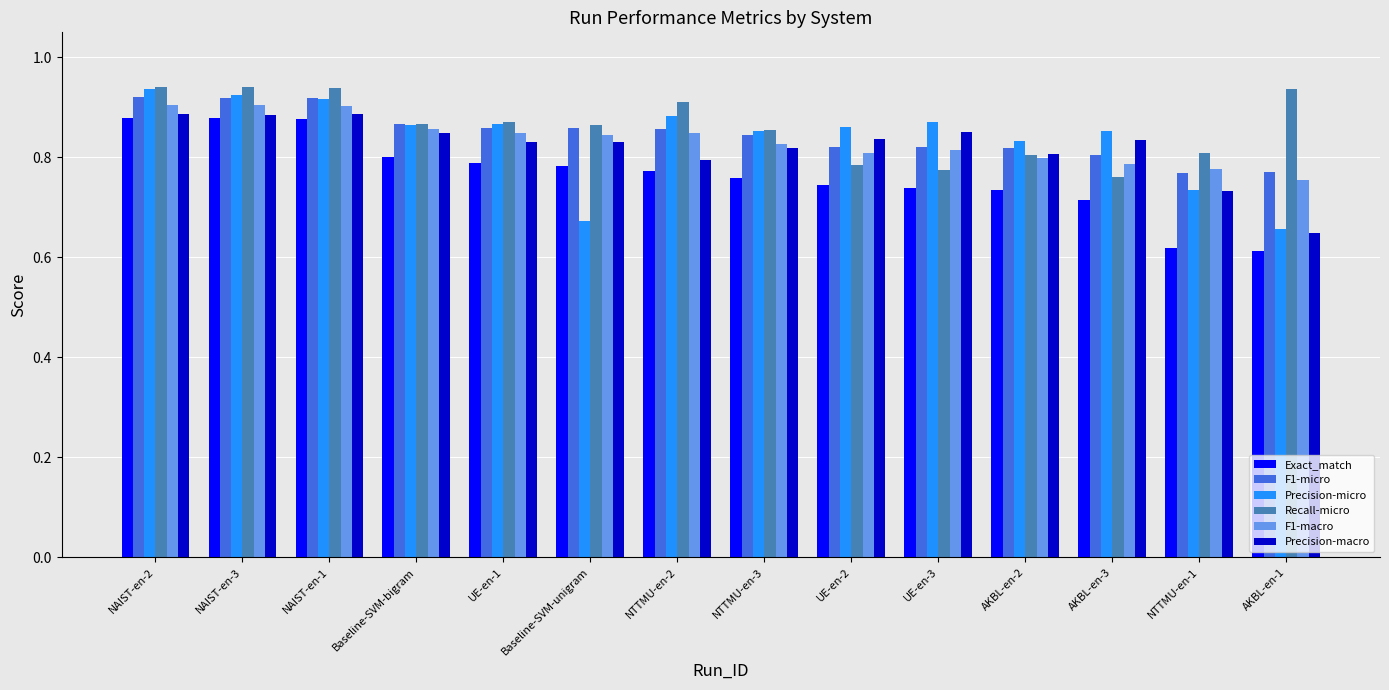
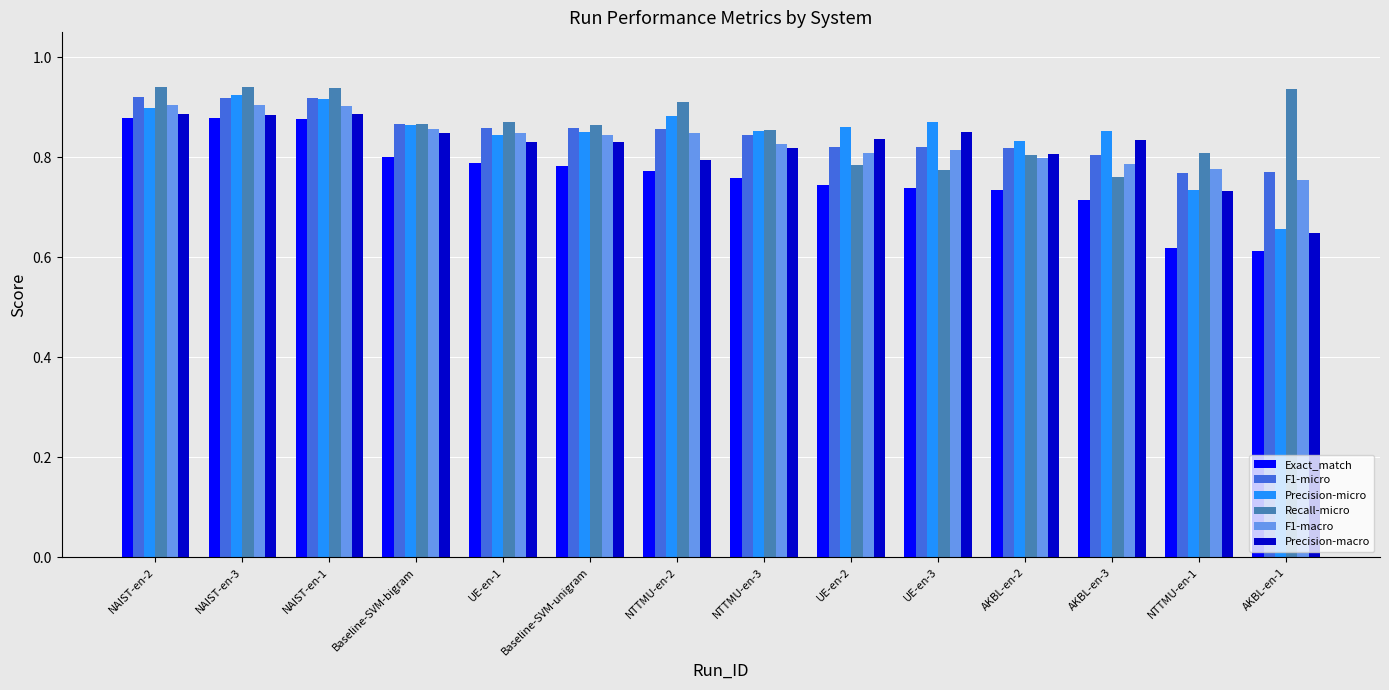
  {
    "Precision-micro": {
-     "NAIST-en-2": 0.94,
+     "NAIST-en-2": 0.90,
      "NAIST-en-3": 0.92,
      "NAIST-en-1": 0.92,
      "Baseline-SVM-bigram": 0.86,
-     "UE-en-1": 0.87,
-     "Baseline-SVM-unigram": 0.67,
+     "UE-en-1": 0.85,
+     "Baseline-SVM-unigram": 0.85,
      "NTTMU-en-2": 0.88,
      "NTTMU-en-3": 0.85,
      "UE-en-2": 0.86,
      "UE-en-3": 0.87,
      "AKBL-en-2": 0.83,
      "AKBL-en-3": 0.85,
      "NTTMU-en-1": 0.73,
      "AKBL-en-1": 0.66
    }
  }
